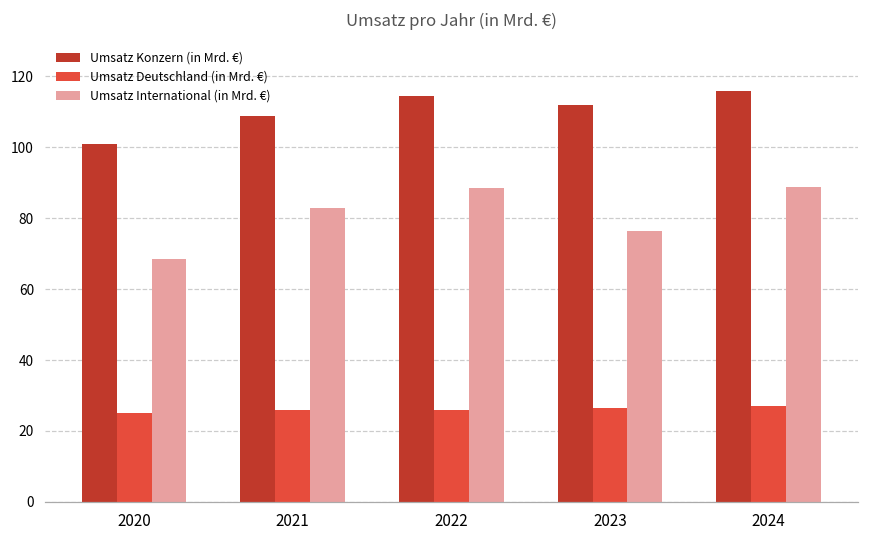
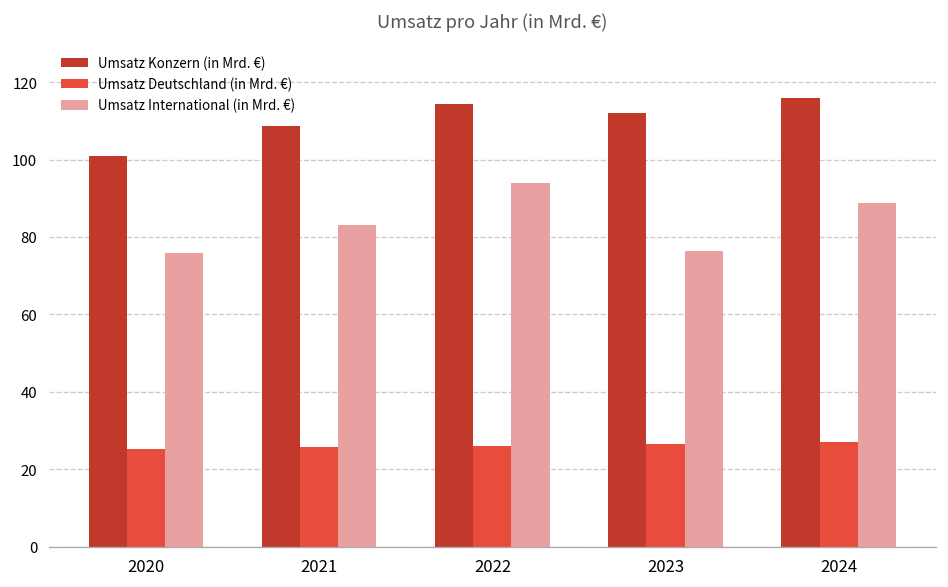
  {
    "Umsatz International (in Mrd. €)": {
-     "2020": 69,
+     "2020": 76,
      "2021": 83,
-     "2022": 89,
+     "2022": 94,
      "2023": 77,
      "2024": 89
    }
  }
